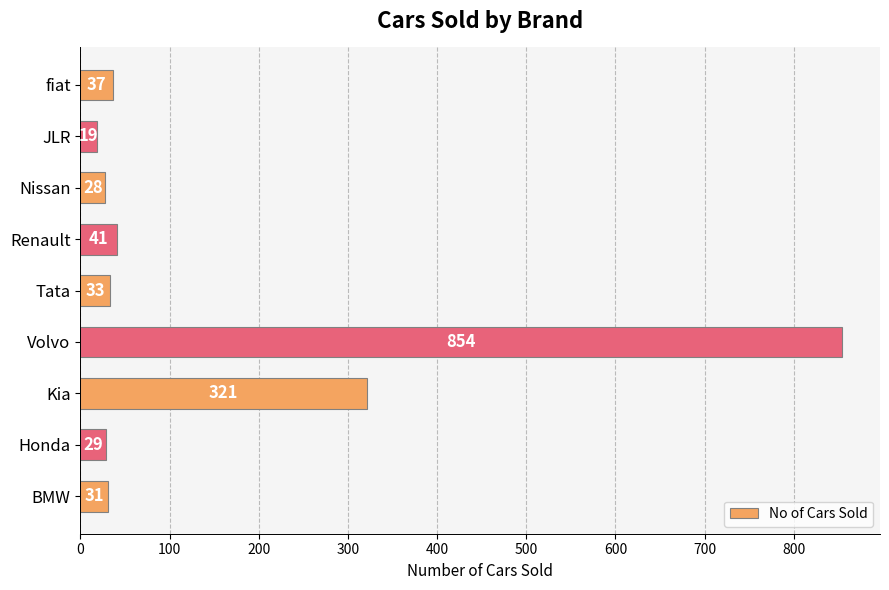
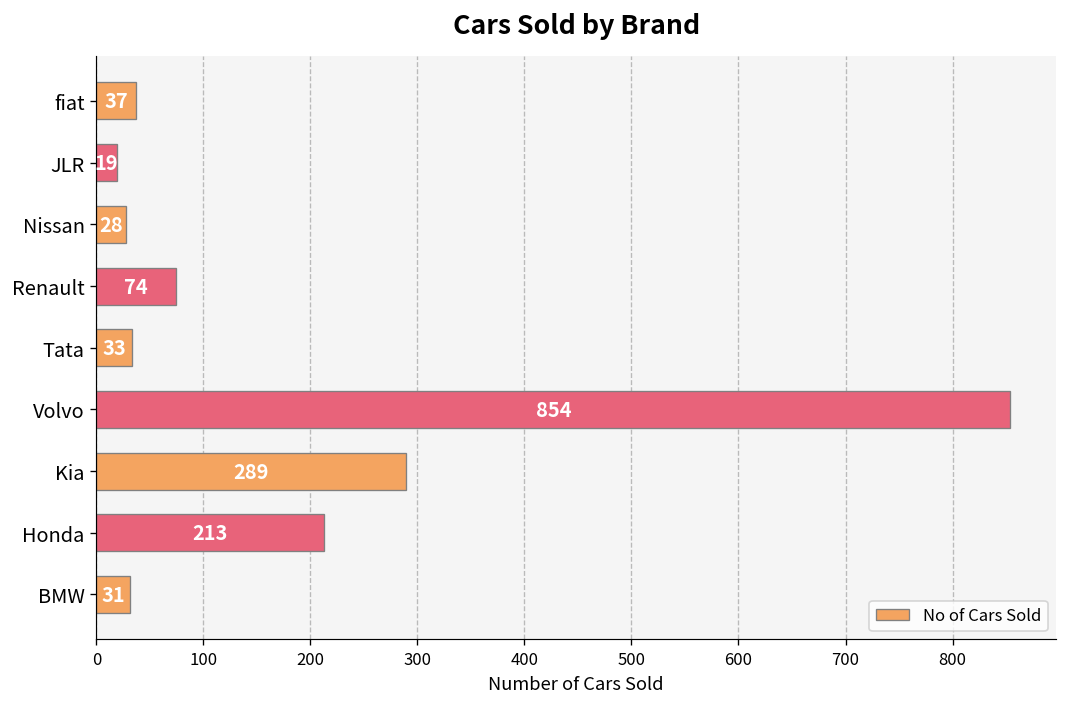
  {
    "fiat": 37,
    "JLR": 19,
    "Nissan": 28,
-   "Renault": 41,
+   "Renault": 74,
    "Tata": 33,
    "Volvo": 854,
-   "Kia": 321,
-   "Honda": 29,
+   "Kia": 289,
+   "Honda": 213,
    "BMW": 31
  }
